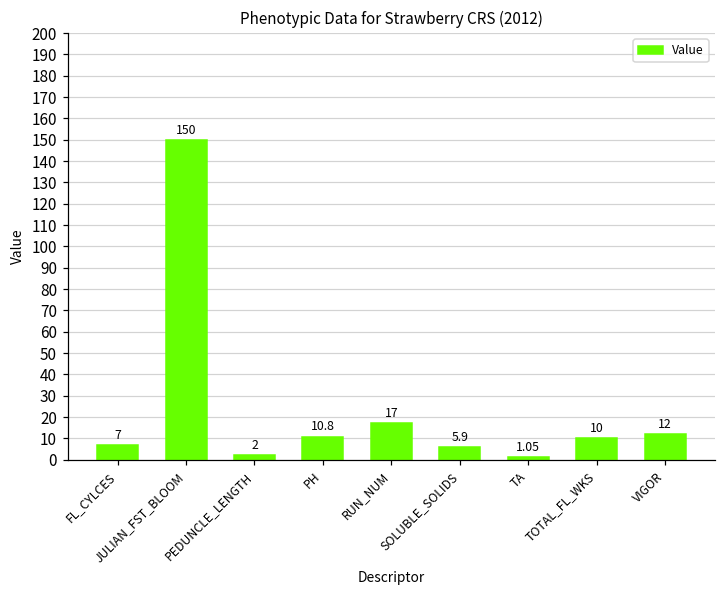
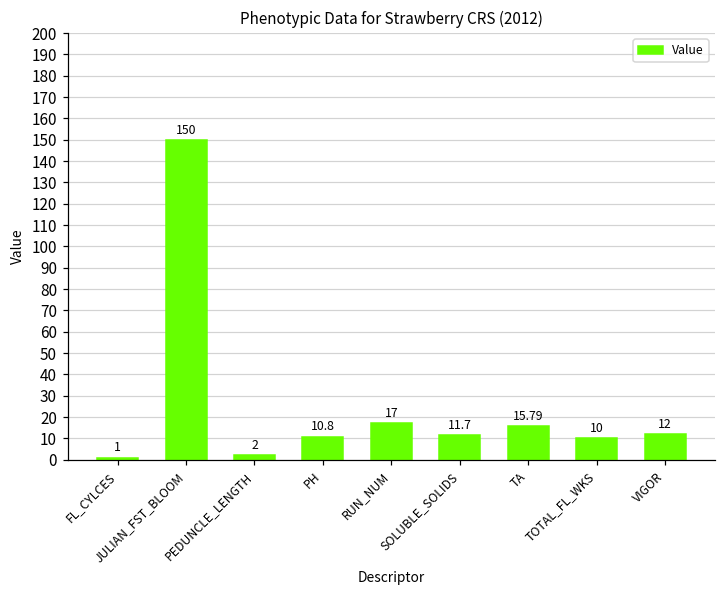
  {
-   "FL_CYLCES": 7,
+   "FL_CYLCES": 1,
    "JULIAN_FST_BLOOM": 150,
    "PEDUNCLE_LENGTH": 2,
    "PH": 10.8,
    "RUN_NUM": 17,
-   "SOLUBLE_SOLIDS": 5.9,
-   "TA": 1.05,
+   "SOLUBLE_SOLIDS": 11.7,
+   "TA": 15.79,
    "TOTAL_FL_WKS": 10,
    "VIGOR": 12
  }
